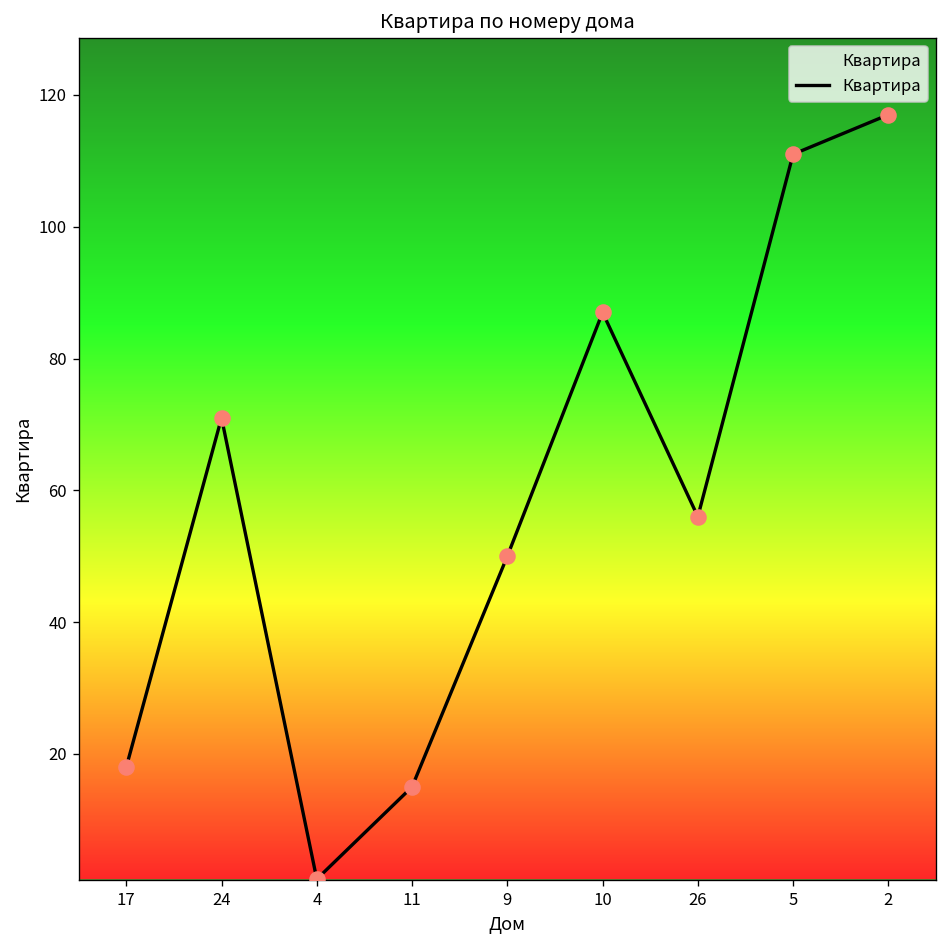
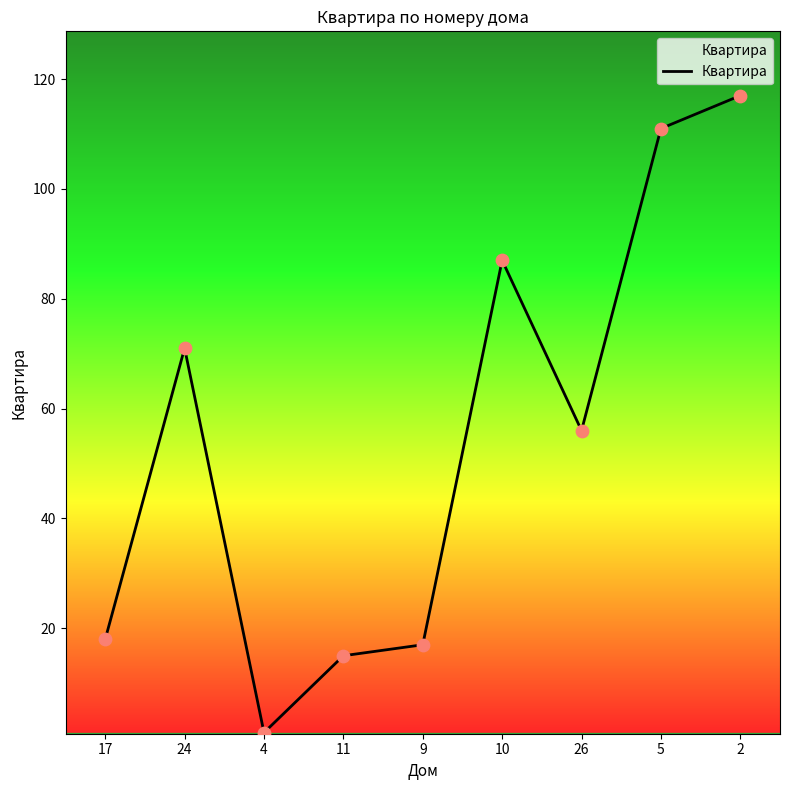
  {
    "17": 18,
    "24": 71,
    "4": 1,
    "11": 15,
-   "9": 50,
+   "9": 17,
    "10": 87,
    "26": 56,
    "5": 111,
    "2": 117
  }
